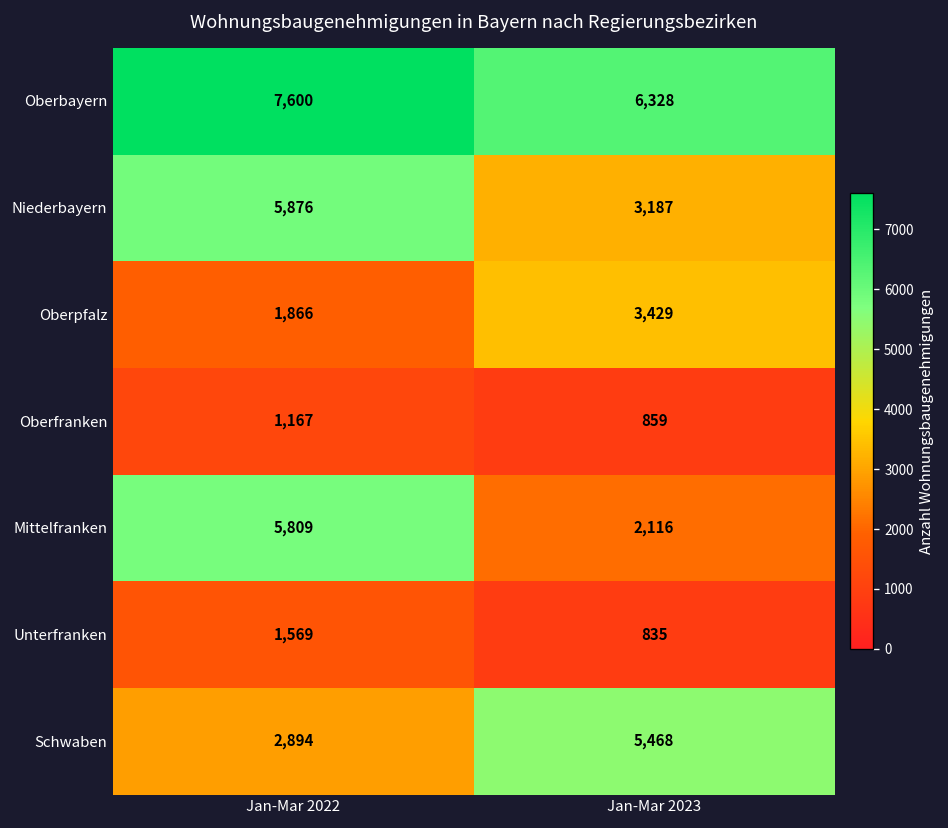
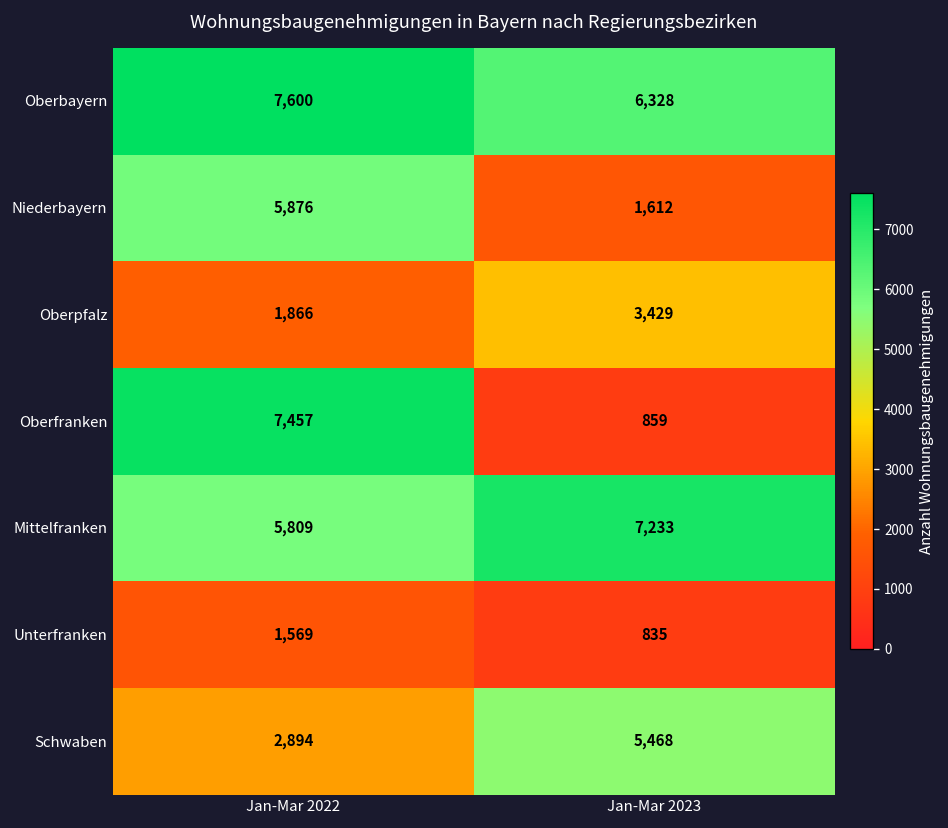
  {
    "Oberbayern": {
      "Jan-Mar 2022": "7,600",
      "Jan-Mar 2023": "6,328"
    },
    "Niederbayern": {
      "Jan-Mar 2022": "5,876",
-     "Jan-Mar 2023": "3,187"
+     "Jan-Mar 2023": "1,612"
    },
    "Oberpfalz": {
      "Jan-Mar 2022": "1,866",
      "Jan-Mar 2023": "3,429"
    },
    "Oberfranken": {
-     "Jan-Mar 2022": "1,167",
+     "Jan-Mar 2022": "7,457",
      "Jan-Mar 2023": "859"
    },
    "Mittelfranken": {
      "Jan-Mar 2022": "5,809",
-     "Jan-Mar 2023": "2,116"
+     "Jan-Mar 2023": "7,233"
    },
    "Unterfranken": {
      "Jan-Mar 2022": "1,569",
      "Jan-Mar 2023": "835"
    },
    "Schwaben": {
      "Jan-Mar 2022": "2,894",
      "Jan-Mar 2023": "5,468"
    }
  }
